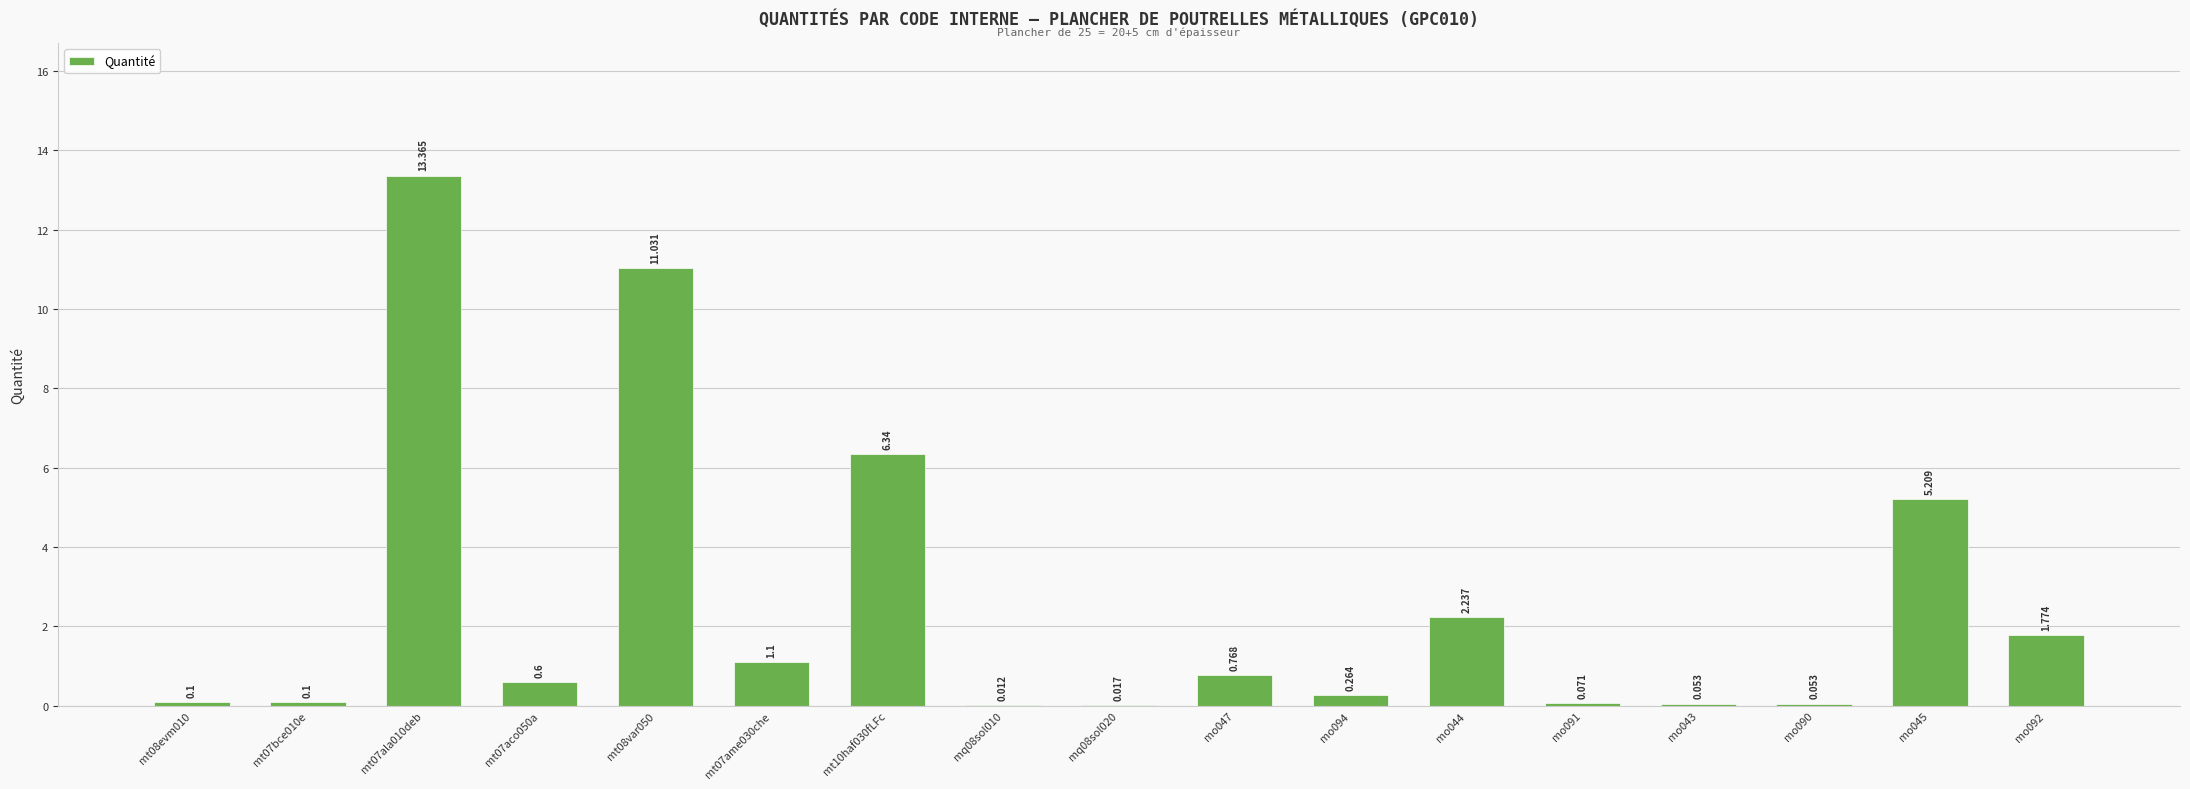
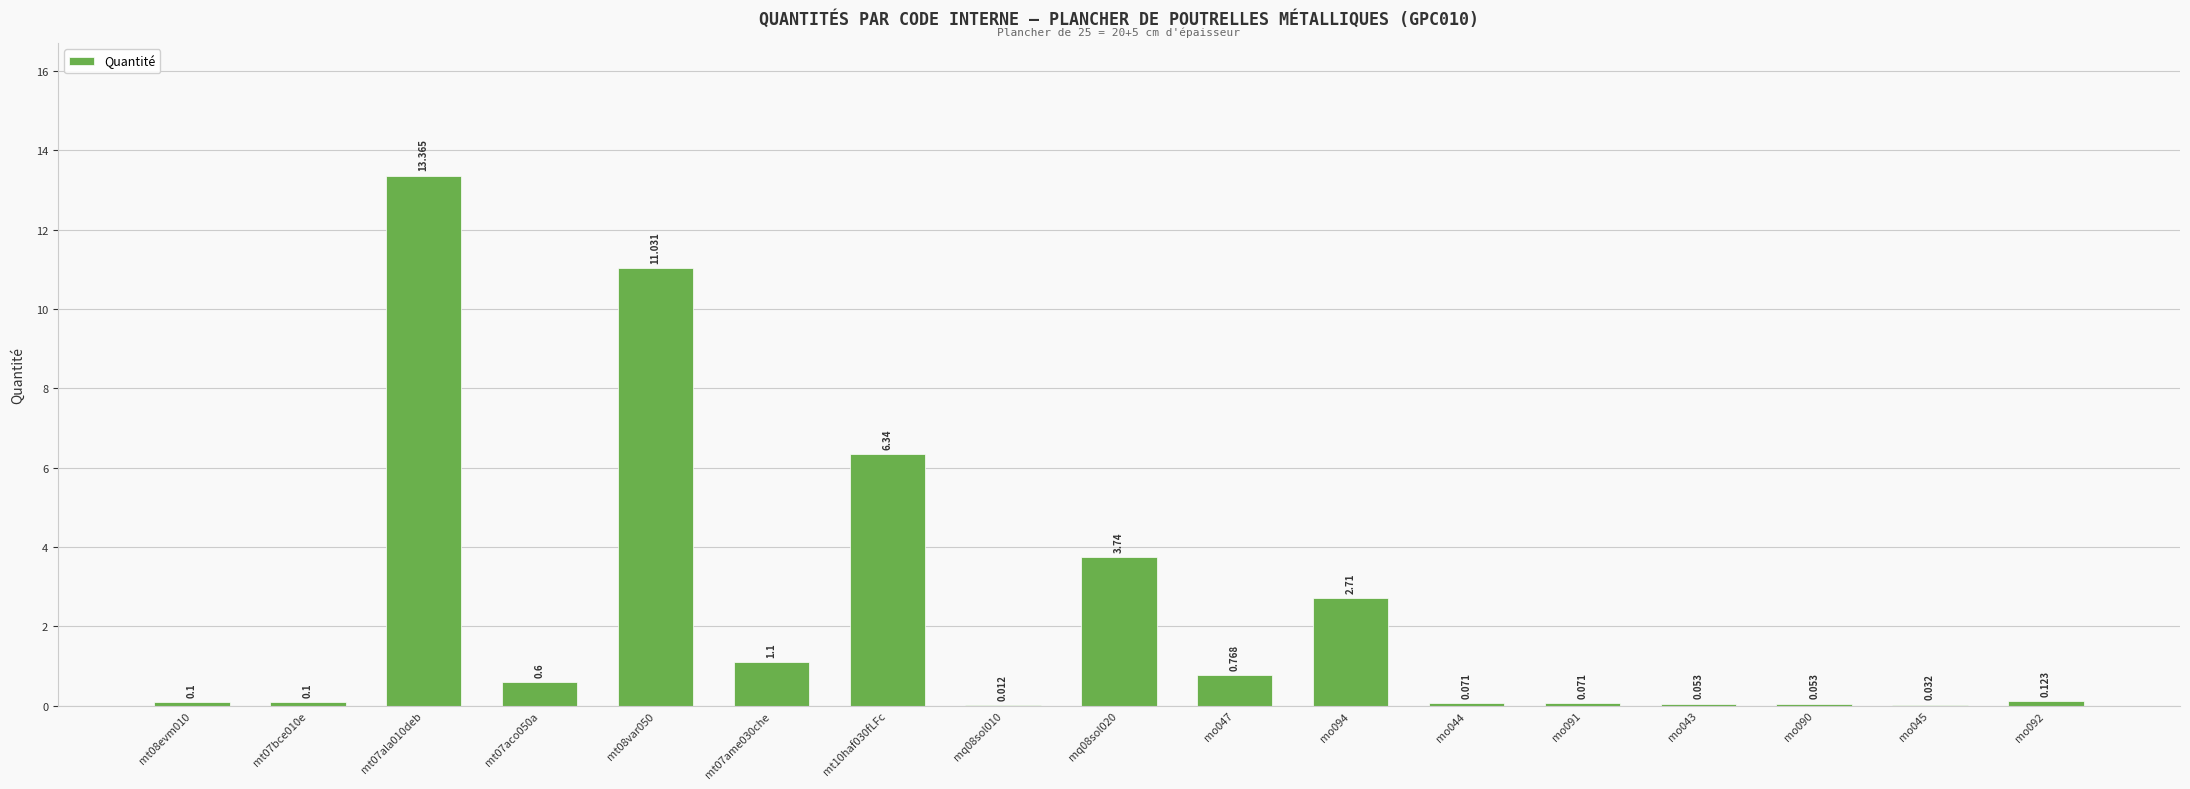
  {
    "mt08evm010": 0.1,
    "mt07bce010e": 0.1,
    "mt07ala010deb": 13.365,
    "mt07aco050a": 0.6,
    "mt08var050": 11.031,
    "mt07ame030che": 1.1,
    "mt10haf030fLFc": 6.34,
    "mq08sol010": 0.012,
-   "mq08sol020": 0.017,
+   "mq08sol020": 3.74,
    "mo047": 0.768,
-   "mo094": 0.264,
-   "mo044": 2.237,
+   "mo094": 2.71,
+   "mo044": 0.071,
    "mo091": 0.071,
    "mo043": 0.053,
    "mo090": 0.053,
-   "mo045": 5.209,
-   "mo092": 1.774
+   "mo045": 0.032,
+   "mo092": 0.123
  }
